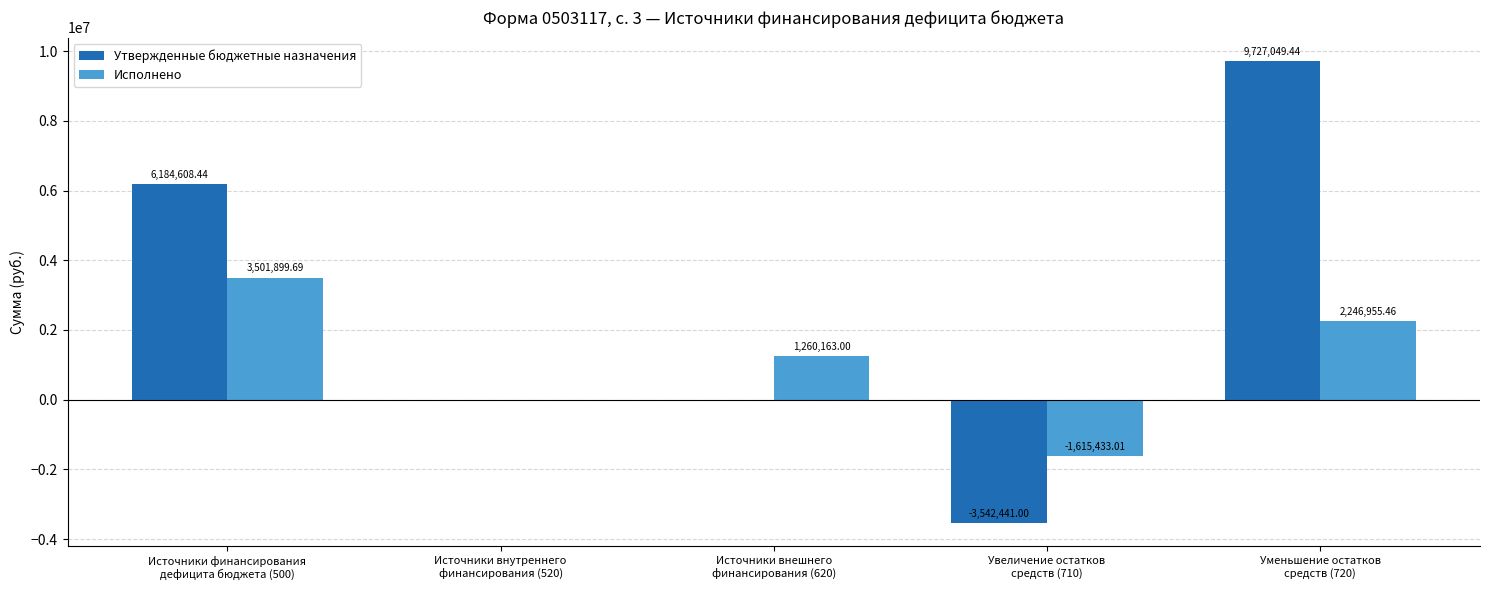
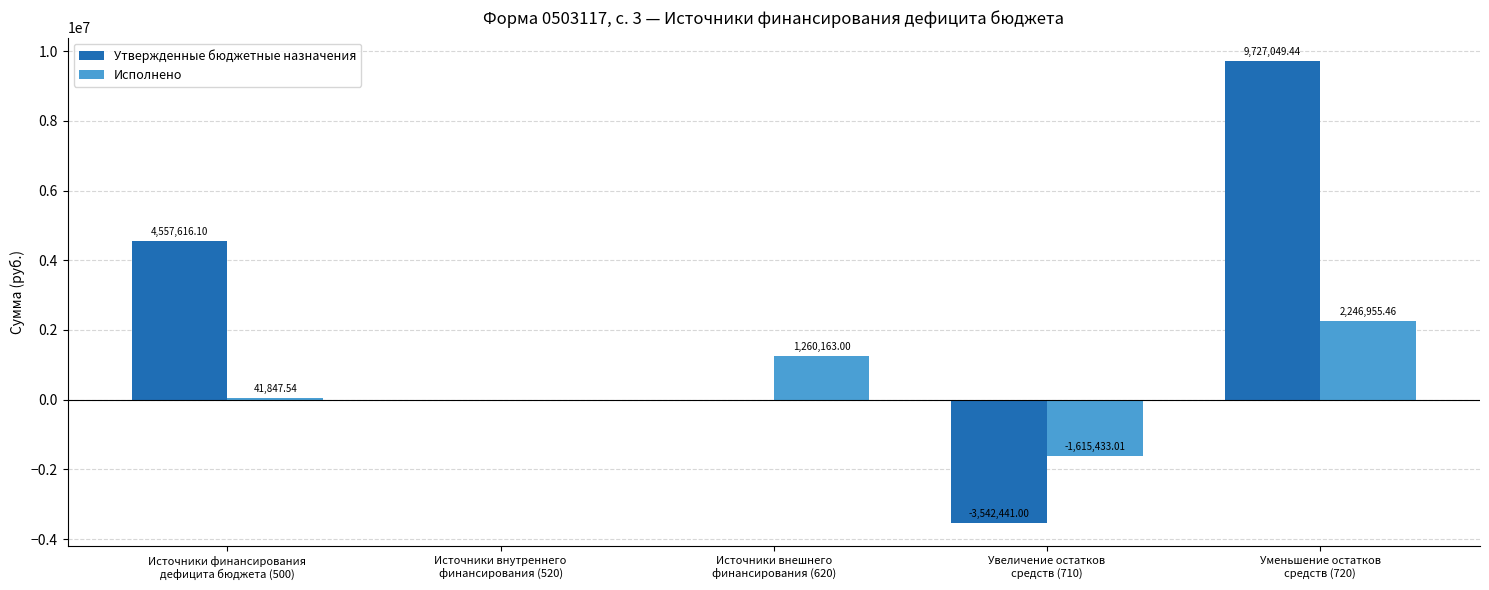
  {
    "Утвержденные бюджетные назначения": {
-     "Источники финансирования дефицита бюджета (500)": "6,184,608.44",
+     "Источники финансирования дефицита бюджета (500)": "4,557,616.10",
      "Увеличение остатков средств (710)": "-3,542,441.00",
      "Уменьшение остатков средств (720)": "9,727,049.44"
    },
    "Исполнено": {
-     "Источники финансирования дефицита бюджета (500)": "3,501,899.69",
+     "Источники финансирования дефицита бюджета (500)": "41,847.54",
      "Источники внешнего финансирования (620)": "1,260,163.00",
      "Увеличение остатков средств (710)": "-1,615,433.01",
      "Уменьшение остатков средств (720)": "2,246,955.46"
    }
  }
